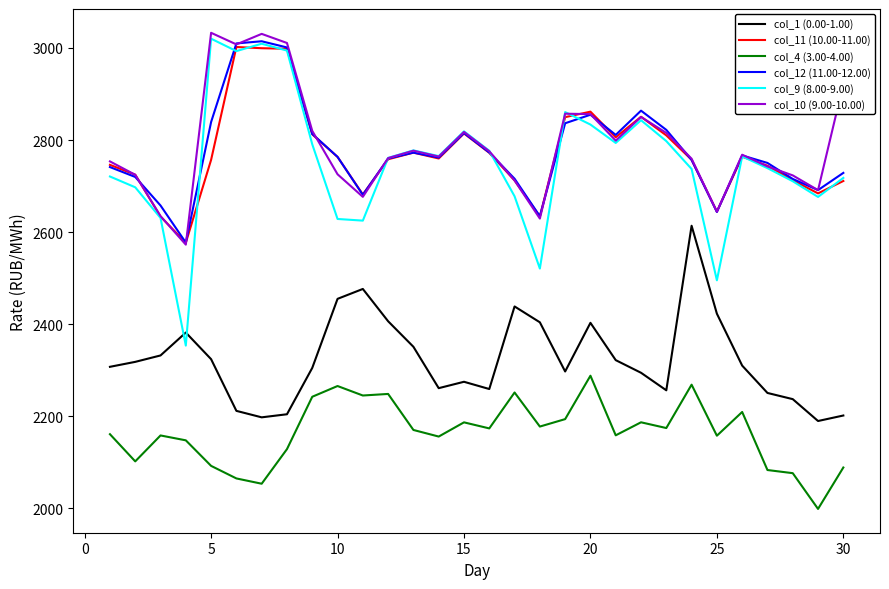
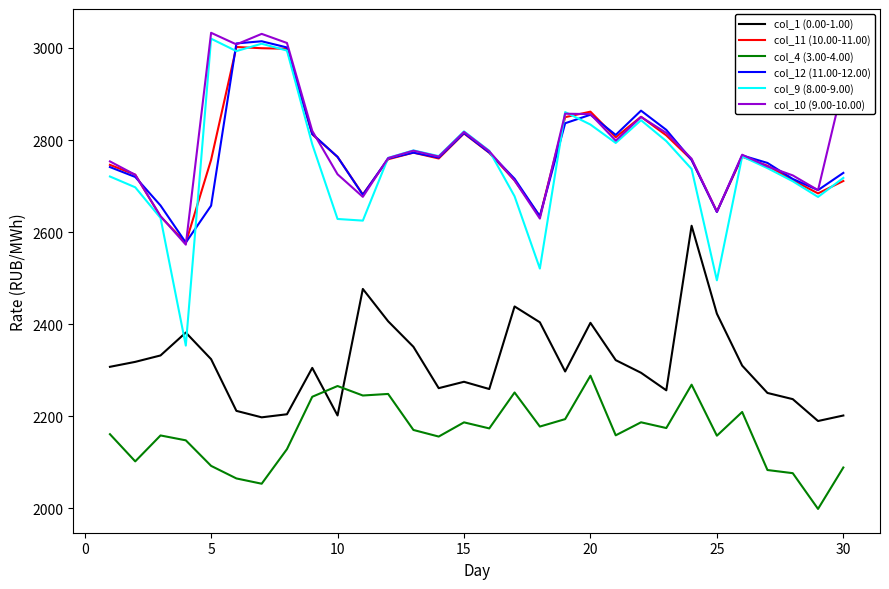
  {
    "col_1 (0.00-1.00)": {
      "5": 2320,
-     "10": 2460,
+     "10": 2200,
      "15": 2270,
      "20": 2400,
      "25": 2420,
      "30": 2200
    },
    "col_11 (10.00-11.00)": {
      "5": 2760,
      "30": 2710
    },
    "col_4 (3.00-4.00)": {
      "5": 2090,
      "10": 2270,
      "15": 2190,
      "20": 2290,
      "25": 2160,
      "30": 2090
    },
    "col_12 (11.00-12.00)": {
-     "5": 2840,
+     "5": 2660,
      "30": 2730
    },
    "col_9 (8.00-9.00)": {
      "5": 3020,
      "10": 2630,
      "20": 2830,
      "25": 2500,
      "30": 2720
    },
    "col_10 (9.00-10.00)": {
      "5": 3030,
      "10": 2730
    }
  }
